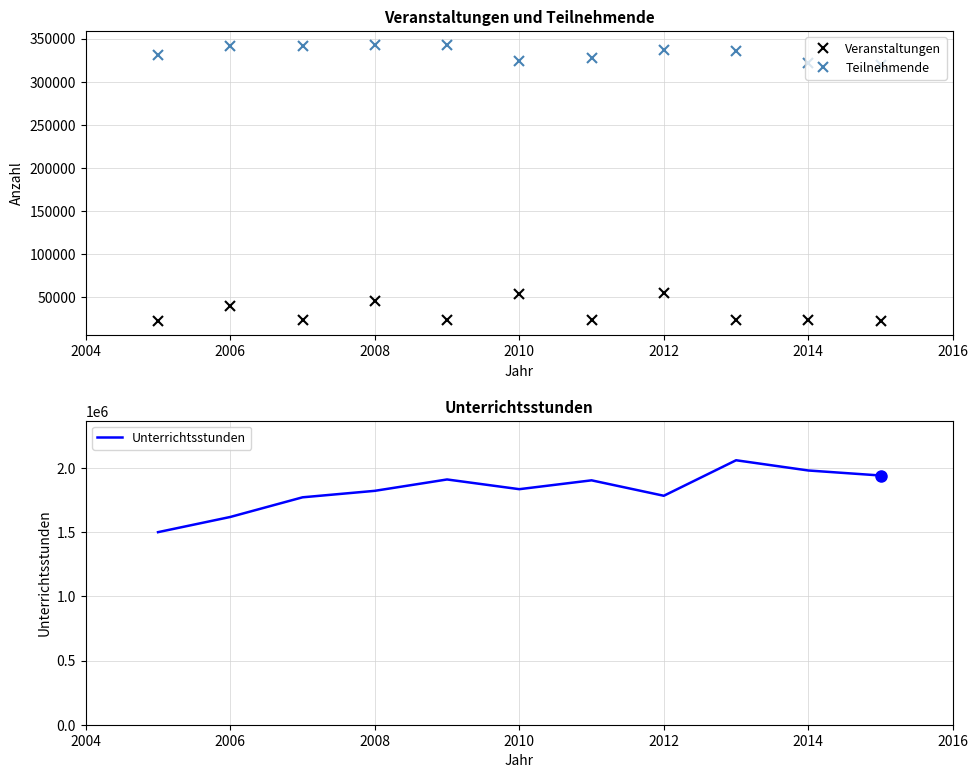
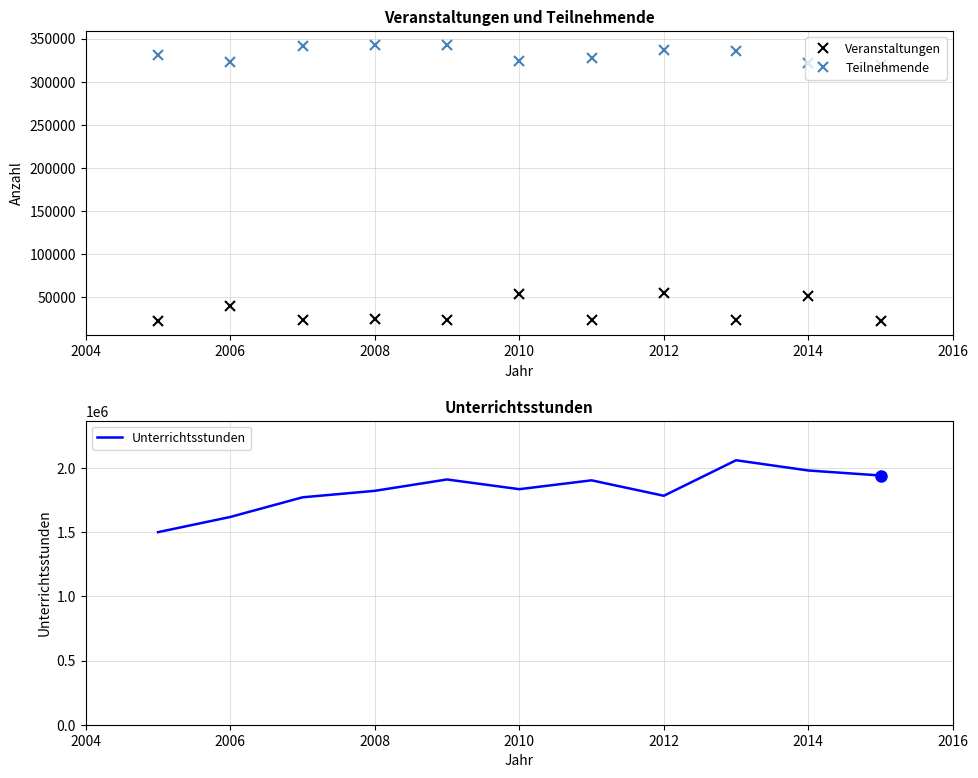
  {
    "Veranstaltungen und Teilnehmende": {
      "Veranstaltungen": {
        "2006": 40000,
-       "2008": 50000,
+       "2008": 20000,
        "2010": 50000,
        "2012": 60000,
-       "2014": 20000
+       "2014": 50000
      },
      "Teilnehmende": {
-       "2006": 340000,
+       "2006": 320000,
        "2008": 340000,
        "2010": 320000,
        "2012": 340000
      }
    }
  }
